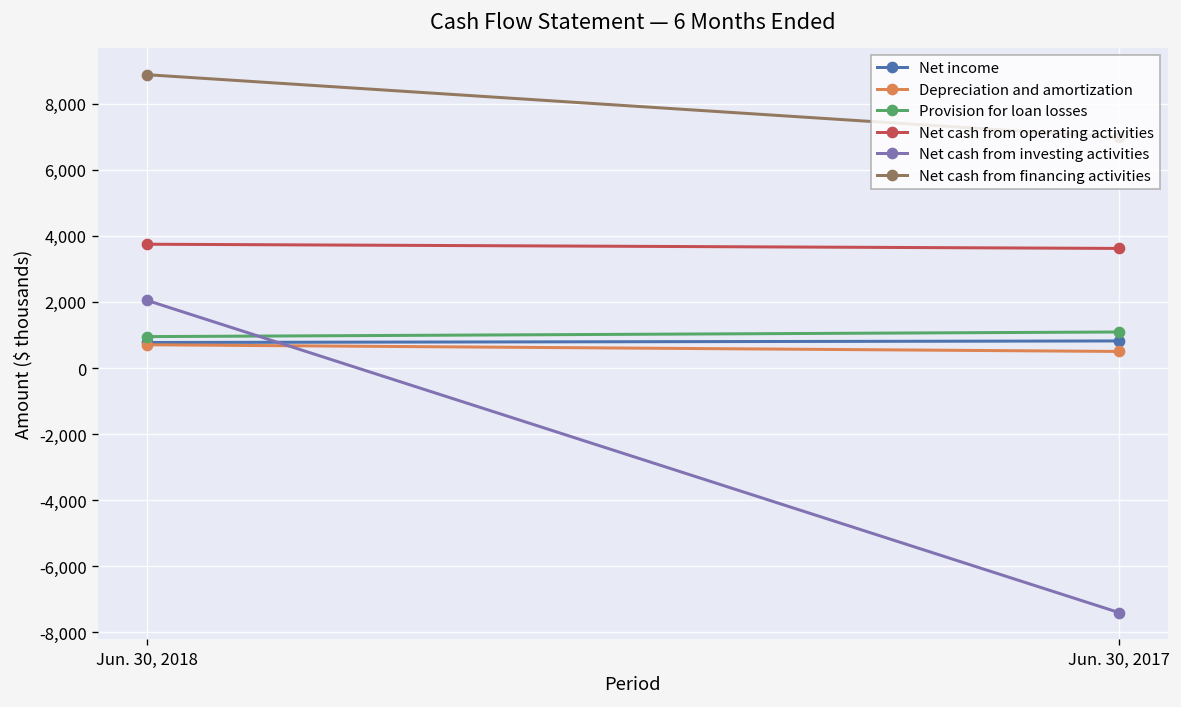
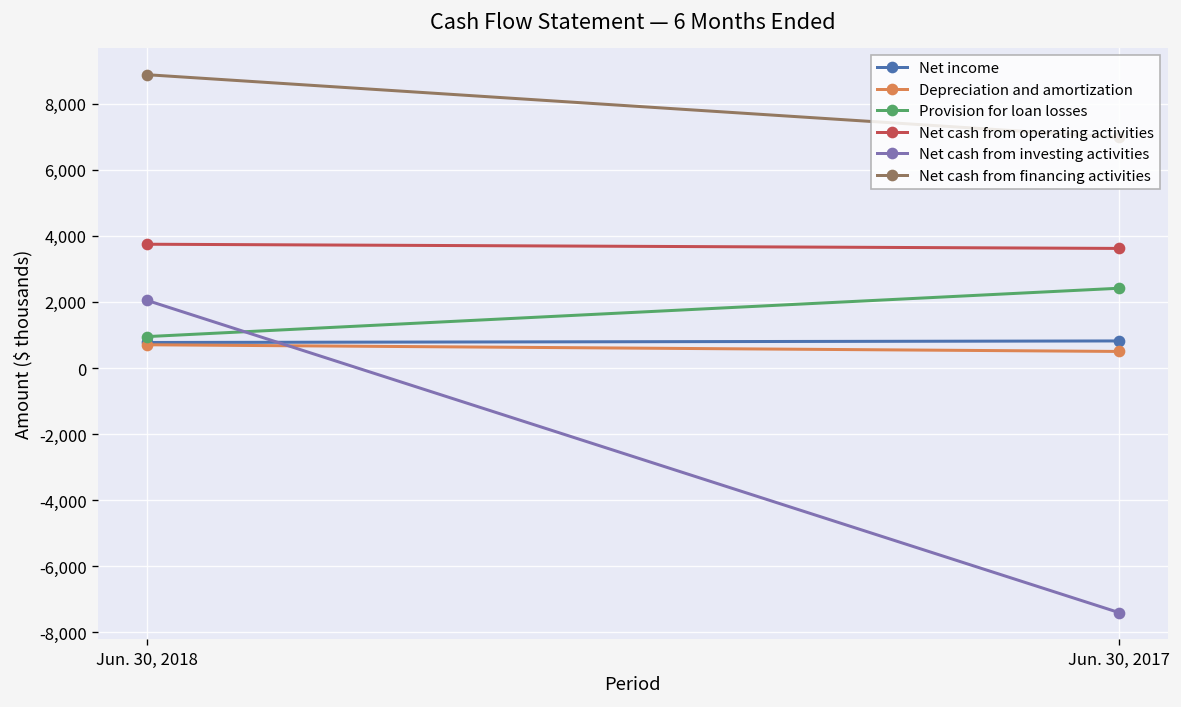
  {
    "Provision for loan losses": {
      "Jun. 30, 2018": "1,000",
-     "Jun. 30, 2017": "1,100"
+     "Jun. 30, 2017": "2,400"
    },
    "Net cash from financing activities": {
      "Jun. 30, 2018": "8,900"
    }
  }
